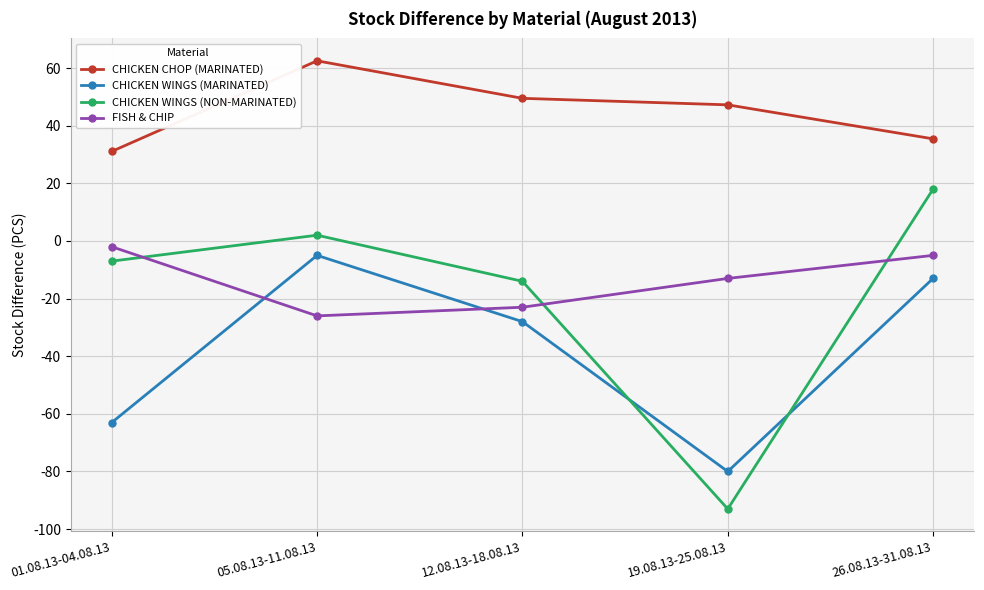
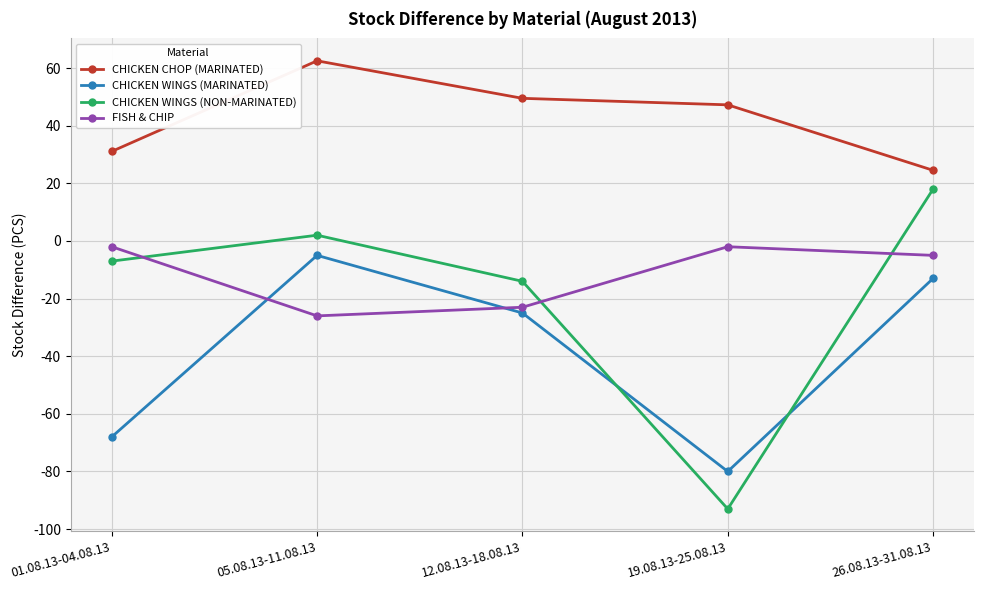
  {
    "CHICKEN CHOP (MARINATED)": {
      "01.08.13-04.08.13": 31,
      "05.08.13-11.08.13": 63,
      "12.08.13-18.08.13": 50,
      "19.08.13-25.08.13": 47,
-     "26.08.13-31.08.13": 35
+     "26.08.13-31.08.13": 25
    },
    "CHICKEN WINGS (MARINATED)": {
-     "01.08.13-04.08.13": -63,
+     "01.08.13-04.08.13": -68,
      "05.08.13-11.08.13": -5,
-     "12.08.13-18.08.13": -28,
+     "12.08.13-18.08.13": -25,
      "19.08.13-25.08.13": -80,
      "26.08.13-31.08.13": -13
    },
    "CHICKEN WINGS (NON-MARINATED)": {
      "01.08.13-04.08.13": -7,
      "05.08.13-11.08.13": 2,
      "12.08.13-18.08.13": -14,
      "19.08.13-25.08.13": -93,
      "26.08.13-31.08.13": 18
    },
    "FISH & CHIP": {
      "01.08.13-04.08.13": -2,
      "05.08.13-11.08.13": -26,
      "12.08.13-18.08.13": -23,
-     "19.08.13-25.08.13": -13,
+     "19.08.13-25.08.13": -2,
      "26.08.13-31.08.13": -5
    }
  }
